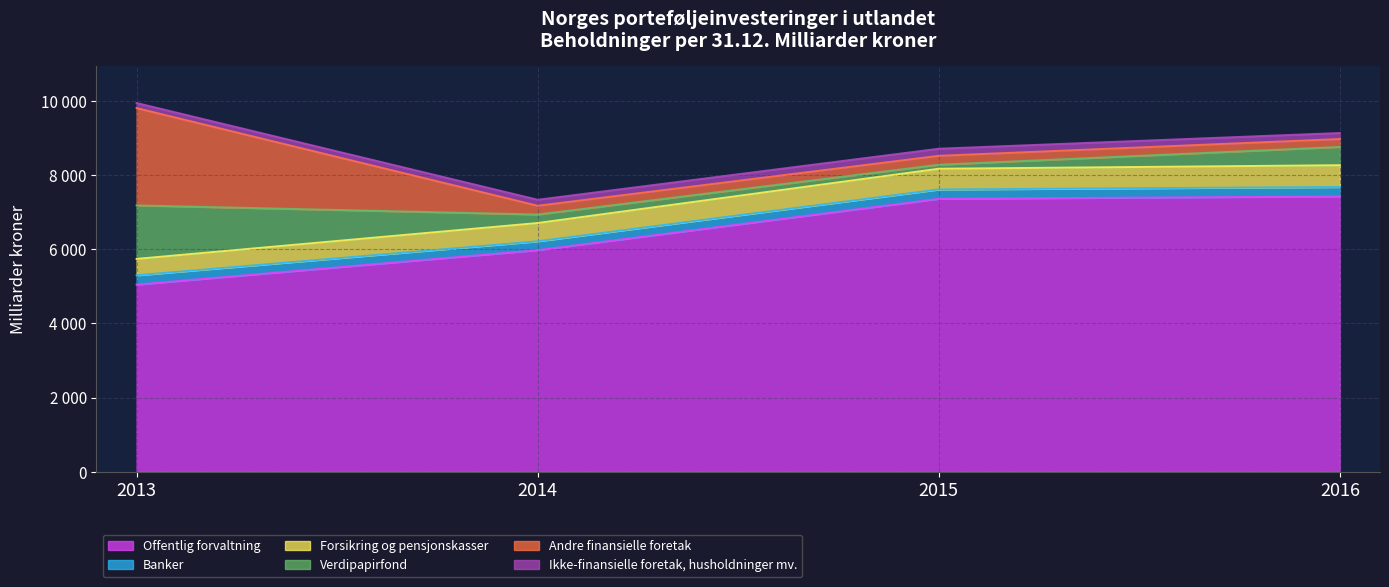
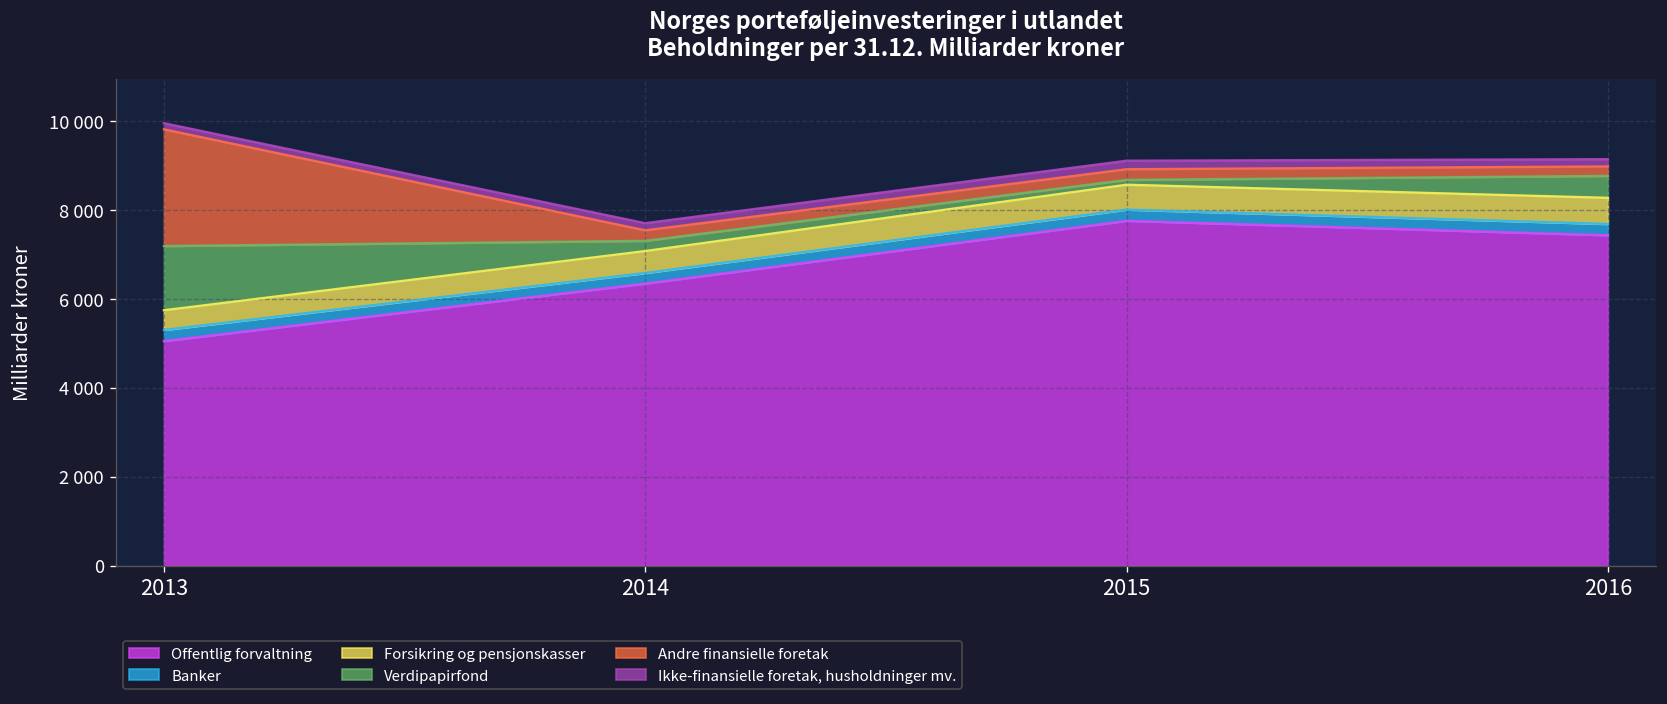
  {
    "Offentlig forvaltning": {
      "2013": 5000,
-     "2014": 6000,
-     "2015": 7400,
+     "2014": 6300,
+     "2015": 7800,
      "2016": 7400
    },
    "Banker": {
      "2013": 300,
      "2014": 200,
      "2015": 300,
      "2016": 300
    },
    "Forsikring og pensjonskasser": {
      "2013": 400,
      "2014": 500,
      "2015": 600,
      "2016": 600
    },
    "Verdipapirfond": {
      "2013": 1400,
      "2014": 200,
      "2015": 100,
      "2016": 500
    },
    "Andre finansielle foretak": {
      "2013": 2600,
      "2014": 200,
      "2015": 200,
      "2016": 200
    },
    "Ikke-finansielle foretak, husholdninger mv.": {
      "2013": 100,
      "2014": 200,
      "2015": 200,
      "2016": 200
    }
  }
